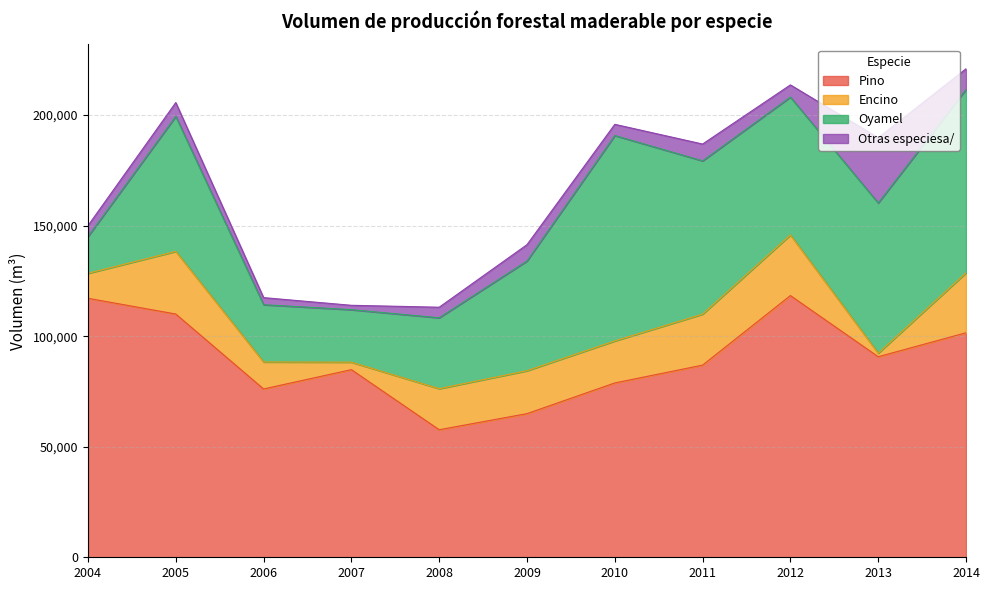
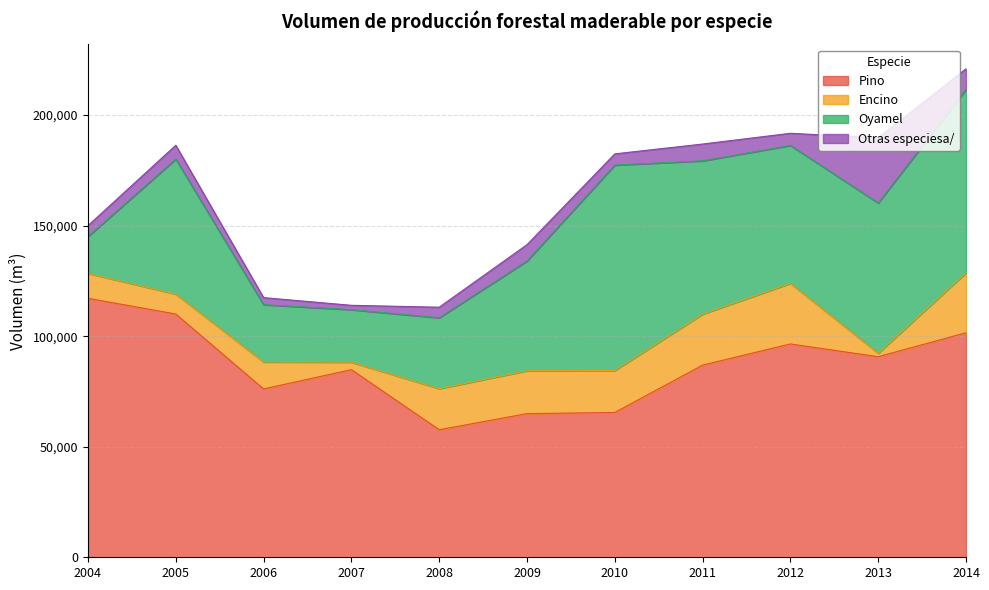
  {
    "Pino": {
      "2004": "117,000",
      "2005": "110,000",
      "2006": "76,000",
      "2007": "85,000",
      "2008": "58,000",
      "2009": "65,000",
-     "2010": "79,000",
+     "2010": "65,000",
      "2011": "87,000",
-     "2012": "118,000",
+     "2012": "96,000",
      "2013": "91,000",
      "2014": "102,000"
    },
    "Encino": {
      "2004": "11,000",
-     "2005": "28,000",
+     "2005": "9,000",
      "2006": "12,000",
      "2007": "3,000",
      "2008": "19,000",
      "2009": "19,000",
      "2010": "19,000",
      "2011": "23,000",
      "2012": "27,000",
      "2013": "2,000",
      "2014": "27,000"
    },
    "Oyamel": {
      "2004": "17,000",
      "2005": "61,000",
      "2006": "26,000",
      "2007": "24,000",
      "2008": "32,000",
      "2009": "50,000",
      "2010": "93,000",
      "2011": "69,000",
      "2012": "62,000",
      "2013": "68,000",
      "2014": "83,000"
    },
    "Otras especiesa/": {
      "2004": "5,000",
      "2005": "6,000",
      "2006": "3,000",
      "2007": "2,000",
      "2008": "5,000",
      "2009": "7,000",
      "2010": "5,000",
      "2011": "8,000",
      "2012": "6,000",
      "2014": "9,000"
    }
  }
